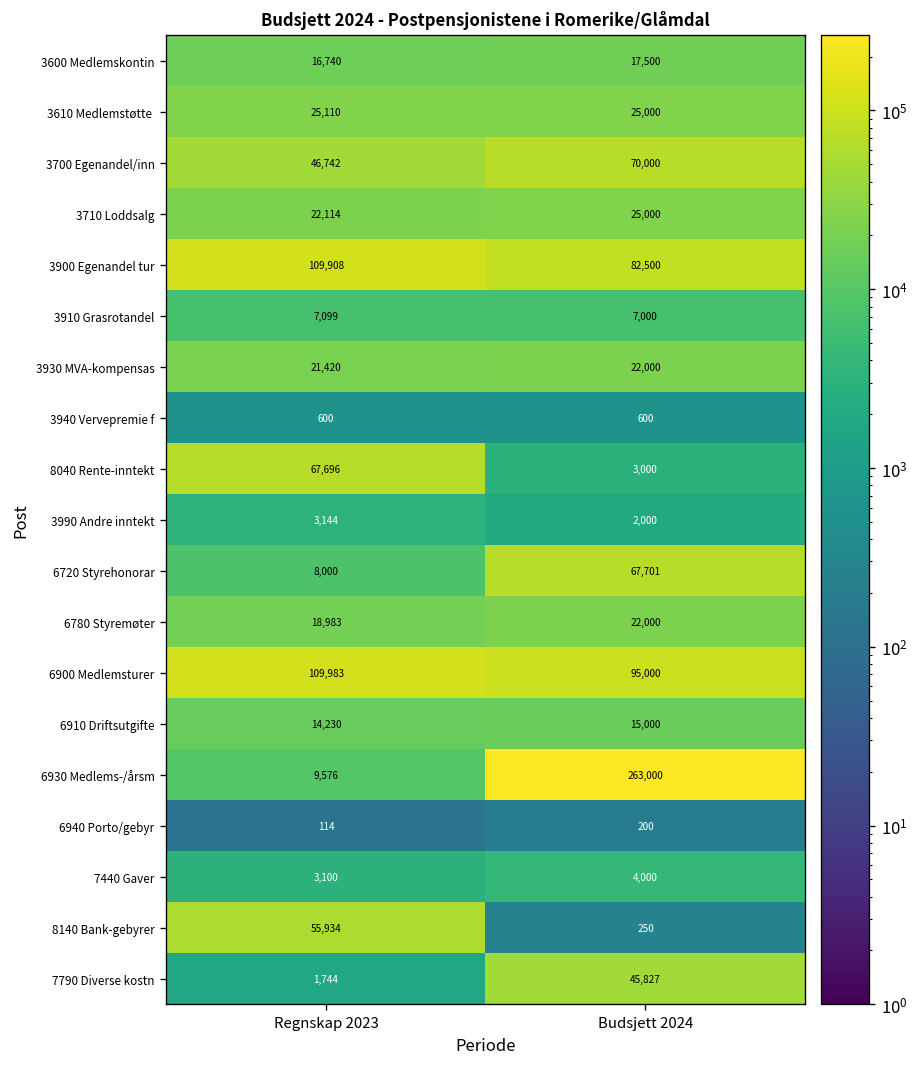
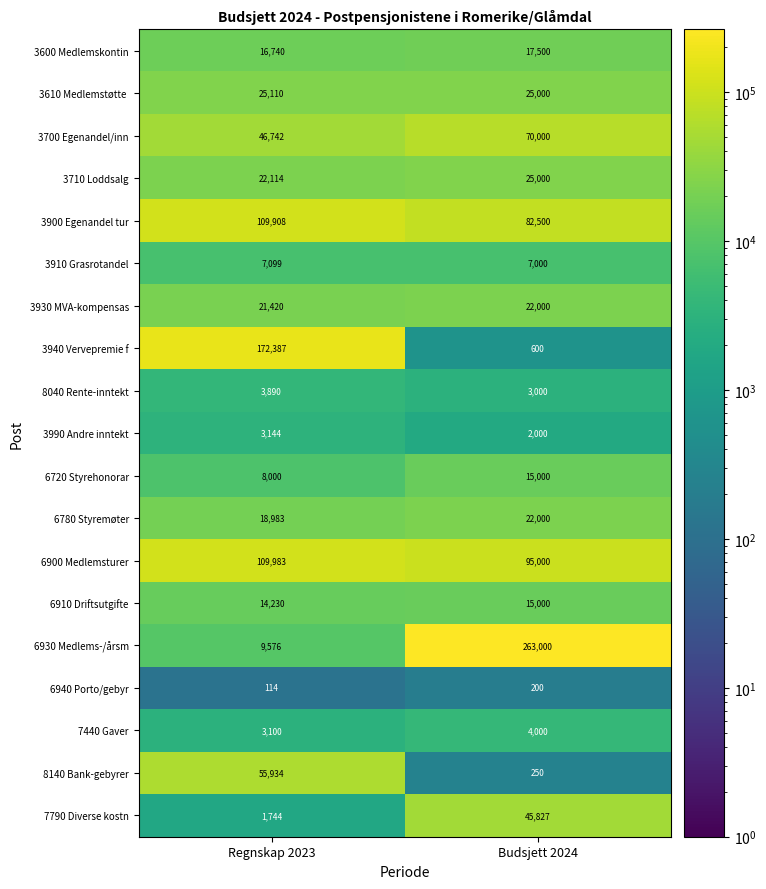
  {
    "3600 Medlemskontin": {
      "Regnskap 2023": "16,740",
      "Budsjett 2024": "17,500"
    },
    "3610 Medlemstøtte": {
      "Regnskap 2023": "25,110",
      "Budsjett 2024": "25,000"
    },
    "3700 Egenandel/inn": {
      "Regnskap 2023": "46,742",
      "Budsjett 2024": "70,000"
    },
    "3710 Loddsalg": {
      "Regnskap 2023": "22,114",
      "Budsjett 2024": "25,000"
    },
    "3900 Egenandel tur": {
      "Regnskap 2023": "109,908",
      "Budsjett 2024": "82,500"
    },
    "3910 Grasrotandel": {
      "Regnskap 2023": "7,099",
      "Budsjett 2024": "7,000"
    },
    "3930 MVA-kompensas": {
      "Regnskap 2023": "21,420",
      "Budsjett 2024": "22,000"
    },
    "3940 Vervepremie f": {
-     "Regnskap 2023": "600",
+     "Regnskap 2023": "172,387",
      "Budsjett 2024": "600"
    },
    "8040 Rente-inntekt": {
-     "Regnskap 2023": "67,696",
+     "Regnskap 2023": "3,890",
      "Budsjett 2024": "3,000"
    },
    "3990 Andre inntekt": {
      "Regnskap 2023": "3,144",
      "Budsjett 2024": "2,000"
    },
    "6720 Styrehonorar": {
      "Regnskap 2023": "8,000",
-     "Budsjett 2024": "67,701"
+     "Budsjett 2024": "15,000"
    },
    "6780 Styremøter": {
      "Regnskap 2023": "18,983",
      "Budsjett 2024": "22,000"
    },
    "6900 Medlemsturer": {
      "Regnskap 2023": "109,983",
      "Budsjett 2024": "95,000"
    },
    "6910 Driftsutgifte": {
      "Regnskap 2023": "14,230",
      "Budsjett 2024": "15,000"
    },
    "6930 Medlems-/årsm": {
      "Regnskap 2023": "9,576",
      "Budsjett 2024": "263,000"
    },
    "6940 Porto/gebyr": {
      "Regnskap 2023": "114",
      "Budsjett 2024": "200"
    },
    "7440 Gaver": {
      "Regnskap 2023": "3,100",
      "Budsjett 2024": "4,000"
    },
    "8140 Bank-gebyrer": {
      "Regnskap 2023": "55,934",
      "Budsjett 2024": "250"
    },
    "7790 Diverse kostn": {
      "Regnskap 2023": "1,744",
      "Budsjett 2024": "45,827"
    }
  }
